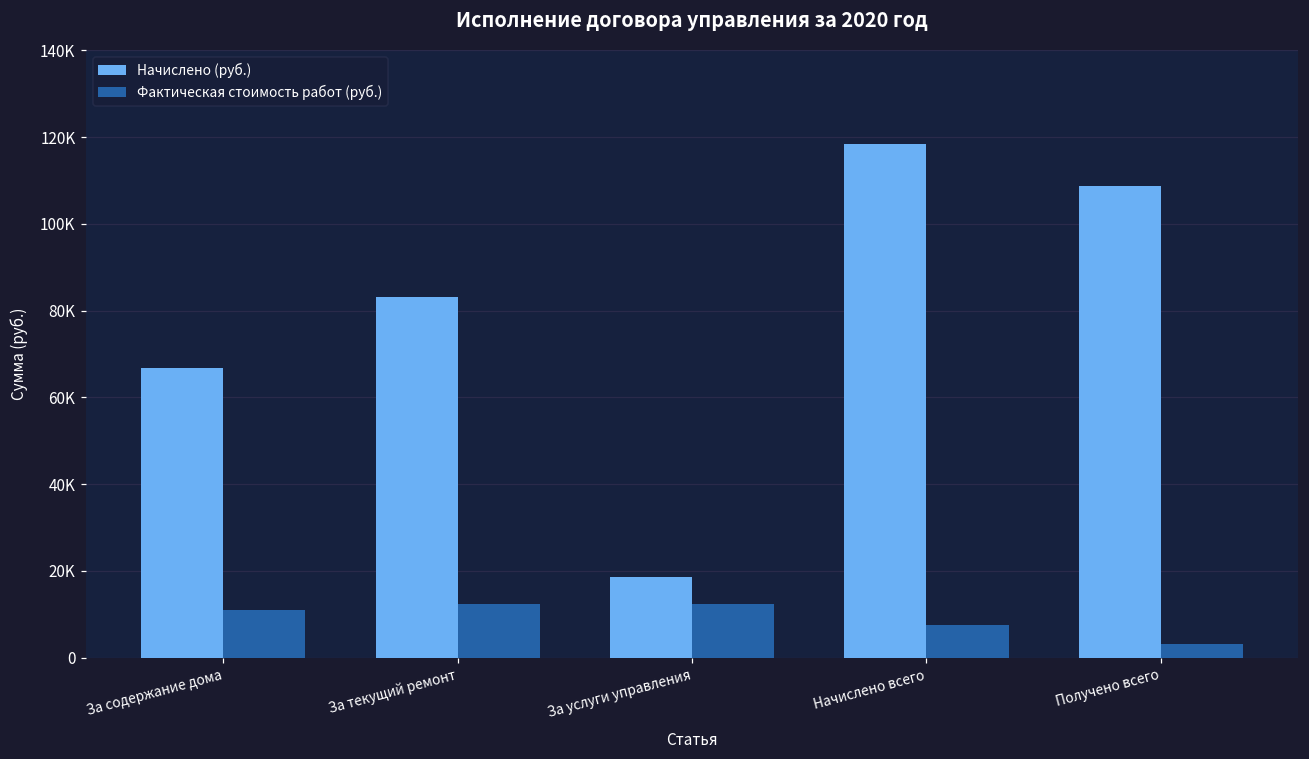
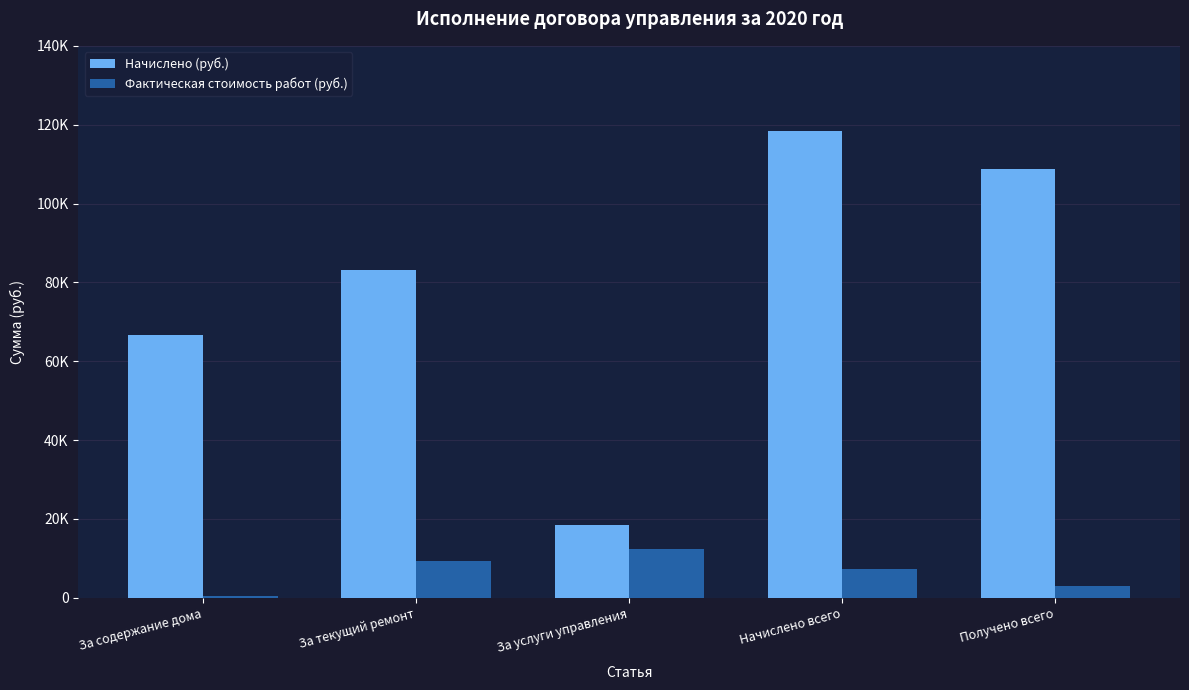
  {
    "Начислено (руб.)": {
      "За содержание дома": 67000,
      "За текущий ремонт": 83000,
      "За услуги управления": 19000,
      "Начислено всего": 118000,
      "Получено всего": 109000
    },
    "Фактическая стоимость работ (руб.)": {
-     "За содержание дома": 11000,
-     "За текущий ремонт": 12000,
+     "За содержание дома": 0,
+     "За текущий ремонт": 9000,
      "За услуги управления": 12000,
      "Начислено всего": 7000,
      "Получено всего": 3000
    }
  }
